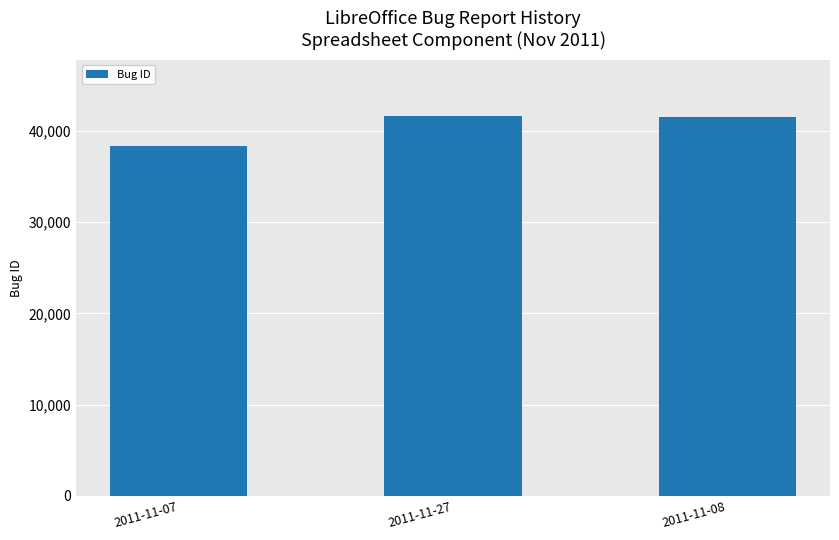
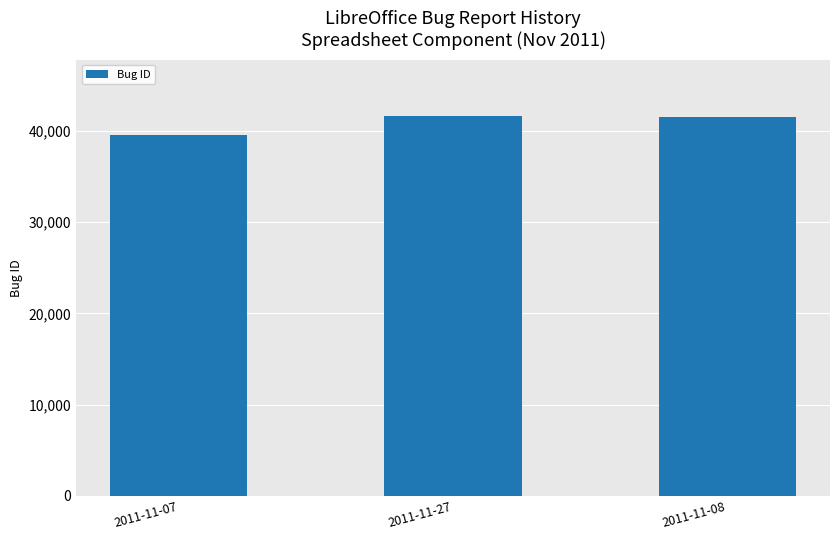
  {
-   "2011-11-07": "38,000",
+   "2011-11-07": "40,000",
    "2011-11-27": "42,000",
    "2011-11-08": "42,000"
  }
